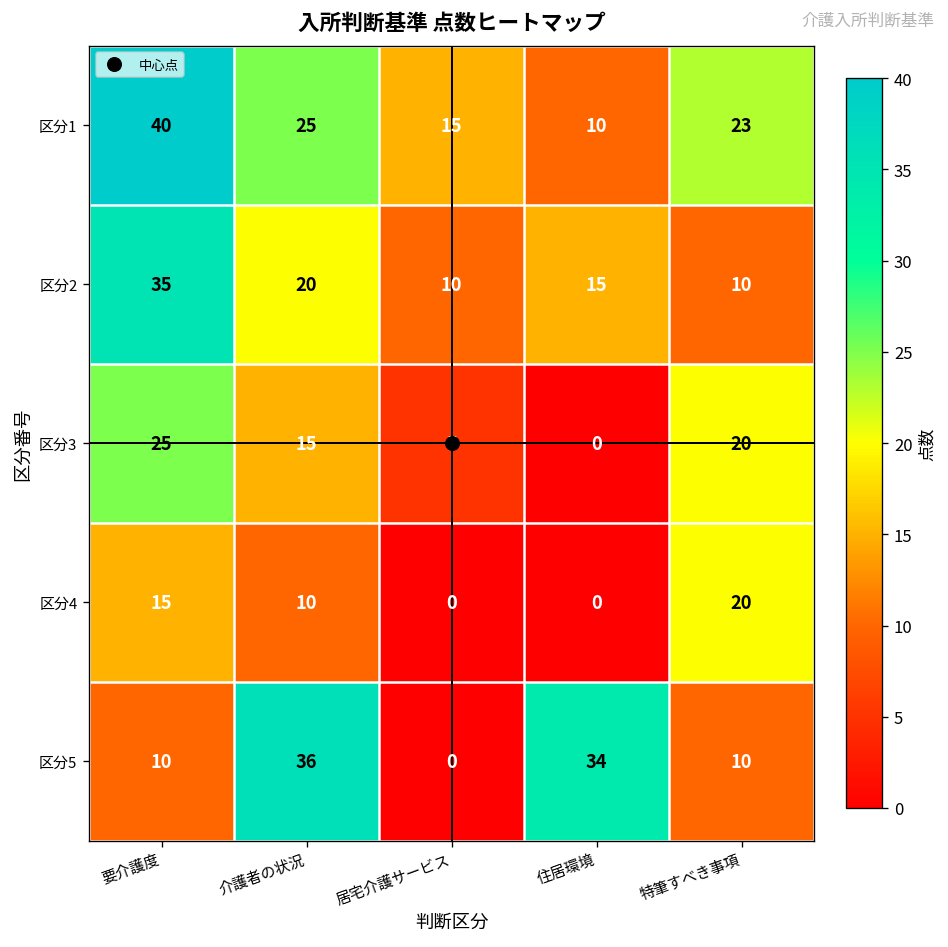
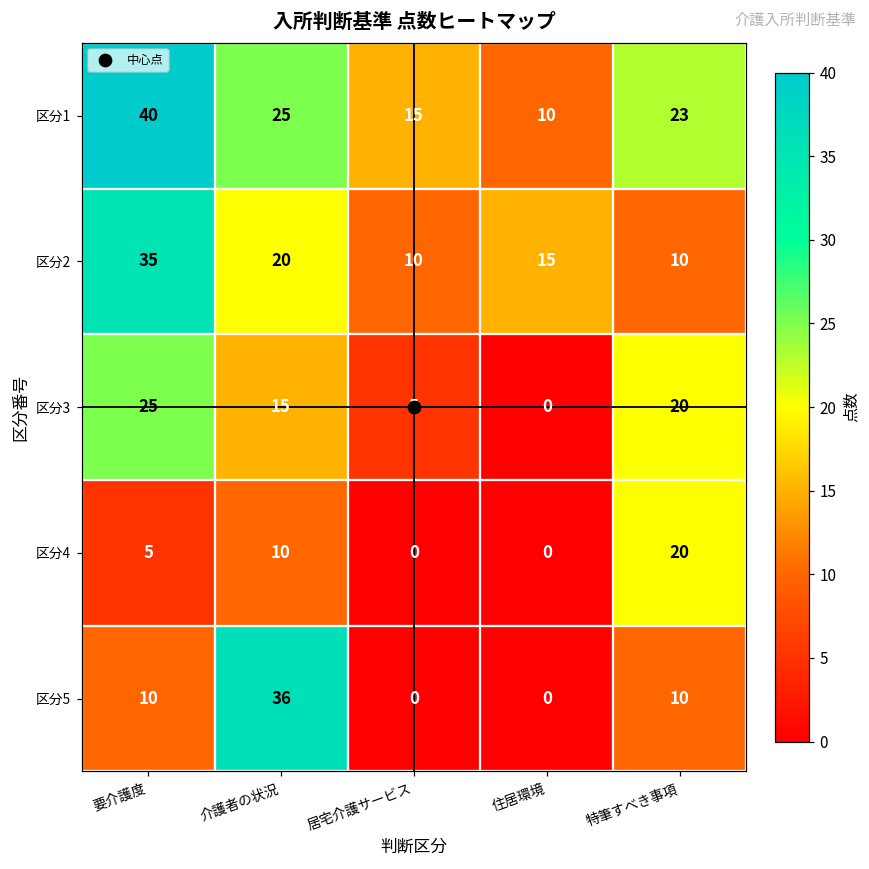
  {
    "区分1": {
      "要介護度": 40,
      "介護者の状況": 25,
      "居宅介護サービス": 15,
      "住居環境": 10,
      "特筆すべき事項": 23
    },
    "区分2": {
      "要介護度": 35,
      "介護者の状況": 20,
      "居宅介護サービス": 10,
      "住居環境": 15,
      "特筆すべき事項": 10
    },
    "区分3": {
      "要介護度": 25,
      "介護者の状況": 15,
      "住居環境": 0,
      "特筆すべき事項": 20
    },
    "区分4": {
-     "要介護度": 15,
+     "要介護度": 5,
      "介護者の状況": 10,
      "居宅介護サービス": 0,
      "住居環境": 0,
      "特筆すべき事項": 20
    },
    "区分5": {
      "要介護度": 10,
      "介護者の状況": 36,
      "居宅介護サービス": 0,
-     "住居環境": 34,
+     "住居環境": 0,
      "特筆すべき事項": 10
    }
  }
